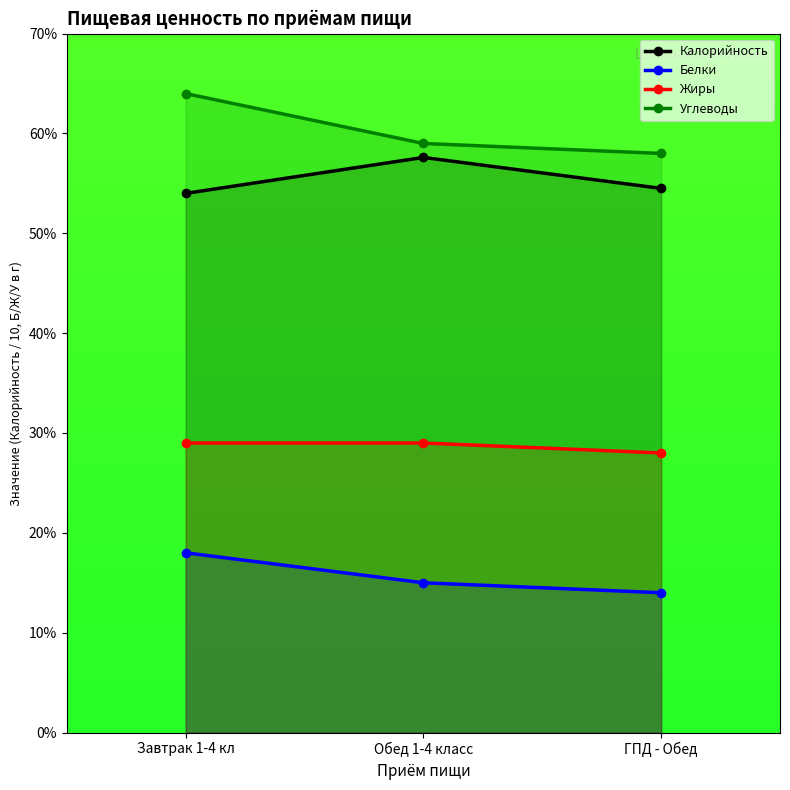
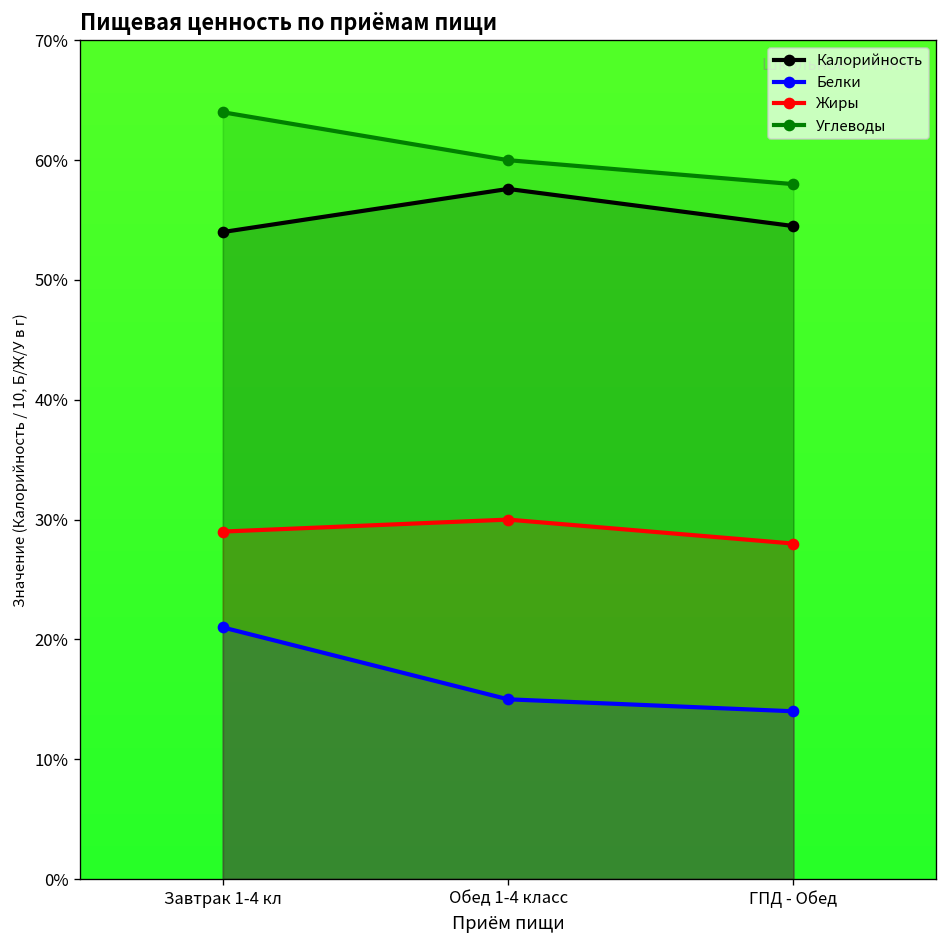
  {
    "Калорийность": {
      "Завтрак 1-4 кл": "54%",
      "Обед 1-4 класс": "58%",
      "ГПД - Обед": "55%"
    },
    "Белки": {
-     "Завтрак 1-4 кл": "18%",
+     "Завтрак 1-4 кл": "21%",
      "Обед 1-4 класс": "15%",
      "ГПД - Обед": "14%"
    },
    "Жиры": {
      "Завтрак 1-4 кл": "29%",
-     "Обед 1-4 класс": "29%",
+     "Обед 1-4 класс": "30%",
      "ГПД - Обед": "28%"
    },
    "Углеводы": {
      "Завтрак 1-4 кл": "64%",
-     "Обед 1-4 класс": "59%",
+     "Обед 1-4 класс": "60%",
      "ГПД - Обед": "58%"
    }
  }
